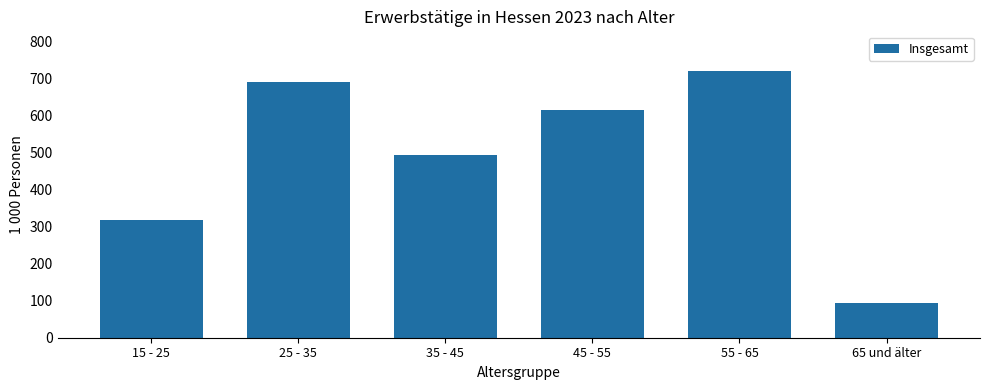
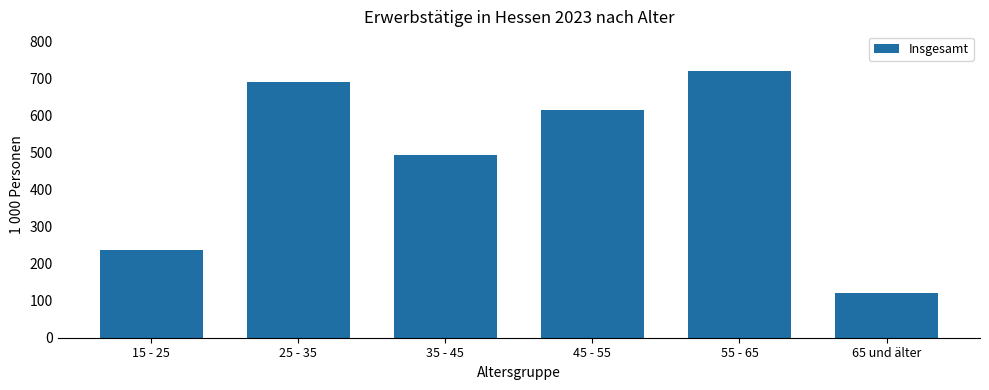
  {
-   "15 - 25": 320,
+   "15 - 25": 240,
    "25 - 35": 690,
    "35 - 45": 490,
    "45 - 55": 620,
    "55 - 65": 720,
-   "65 und älter": 90
+   "65 und älter": 120
  }
